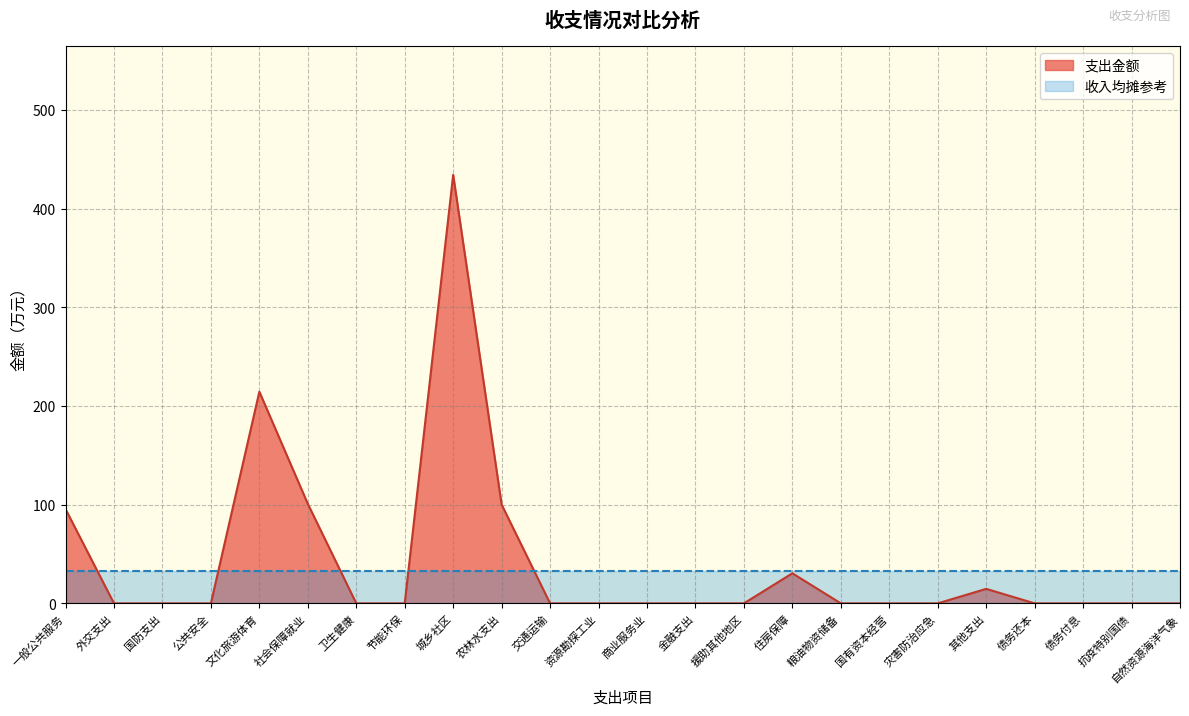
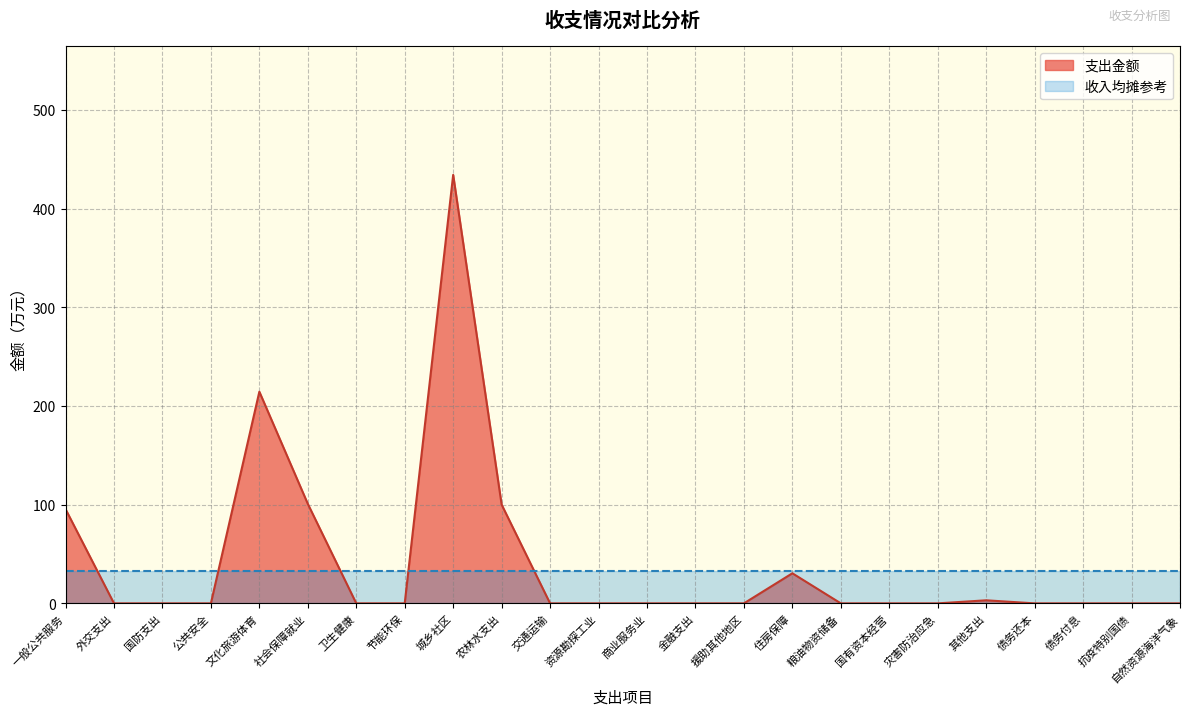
  {
    "支出金额": {
      "一般公共服务": 100,
      "外交支出": 0,
      "国防支出": 0,
      "公共安全": 0,
      "文化旅游体育": 210,
      "社会保障就业": 100,
      "卫生健康": 0,
      "节能环保": 0,
      "城乡社区": 430,
      "农林水支出": 100,
      "交通运输": 0,
      "资源勘探工业": 0,
      "商业服务业": 0,
      "金融支出": 0,
      "援助其他地区": 0,
      "粮油物资储备": 0,
      "国有资本经营": 0,
      "灾害防治应急": 0,
-     "其他支出": 10,
+     "其他支出": 0,
      "债务还本": 0,
      "债务付息": 0,
      "抗疫特别国债": 0,
      "自然资源海洋气象": 0
    },
    "收入均摊参考": {
      "一般公共服务": 30,
      "外交支出": 30,
      "国防支出": 30,
      "公共安全": 30,
      "文化旅游体育": 30,
      "社会保障就业": 30,
      "卫生健康": 30,
      "节能环保": 30,
      "城乡社区": 30,
      "农林水支出": 30,
      "交通运输": 30,
      "资源勘探工业": 30,
      "商业服务业": 30,
      "金融支出": 30,
      "援助其他地区": 30,
      "粮油物资储备": 30,
      "国有资本经营": 30,
      "灾害防治应急": 30,
      "其他支出": 30,
      "债务还本": 30,
      "债务付息": 30,
      "抗疫特别国债": 30,
      "自然资源海洋气象": 30
    }
  }
